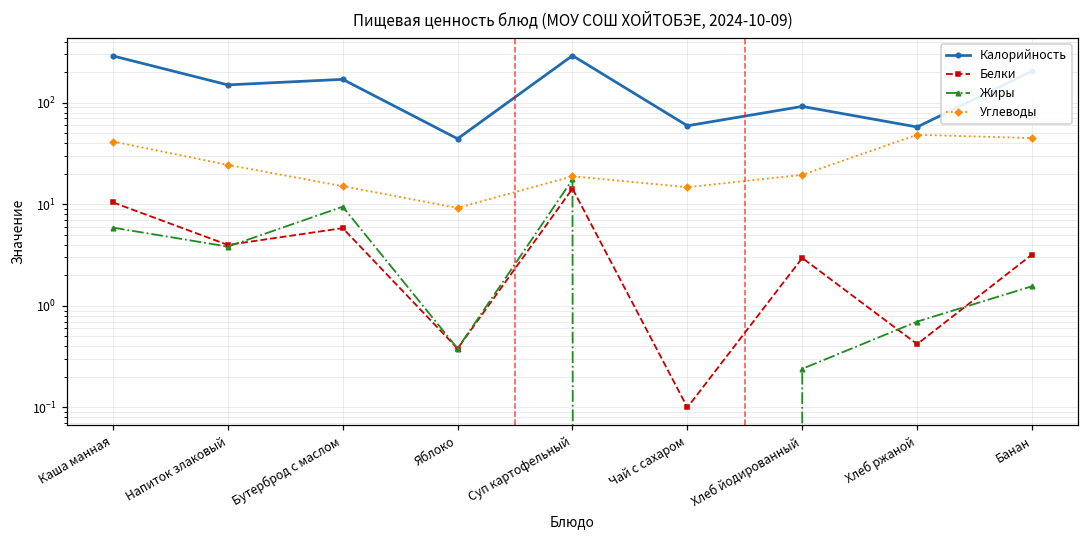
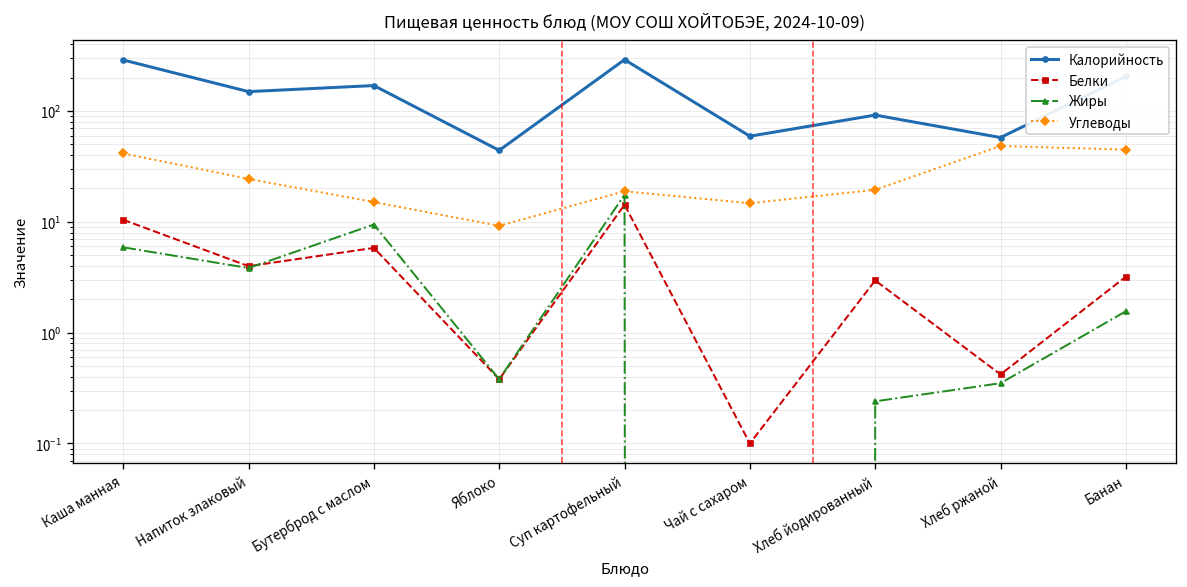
  {
    "Калорийность": {
      "Каша манная": 290,
      "Напиток злаковый": 150,
      "Бутерброд с маслом": 170,
      "Яблоко": 40,
      "Суп картофельный": 290,
      "Чай с сахаром": 60,
      "Хлеб йодированный": 90,
      "Хлеб ржаной": 60
    },
    "Белки": {
      "Каша манная": 10,
      "Бутерброд с маслом": 6,
      "Суп картофельный": 14,
      "Чай с сахаром": 0.10,
      "Хлеб йодированный": 3.0,
      "Хлеб ржаной": 0.4,
      "Банан": 3.2
    },
    "Жиры": {
      "Каша манная": 6,
      "Бутерброд с маслом": 9,
      "Суп картофельный": 18,
      "Хлеб йодированный": 0.24,
-     "Хлеб ржаной": 0.7,
+     "Хлеб ржаной": 0.35,
      "Банан": 1.6
    },
    "Углеводы": {
      "Каша манная": 40,
      "Напиток злаковый": 24,
      "Бутерброд с маслом": 15,
      "Яблоко": 9,
      "Суп картофельный": 19,
      "Чай с сахаром": 15,
      "Хлеб йодированный": 19,
      "Хлеб ржаной": 50,
      "Банан": 40
    }
  }
